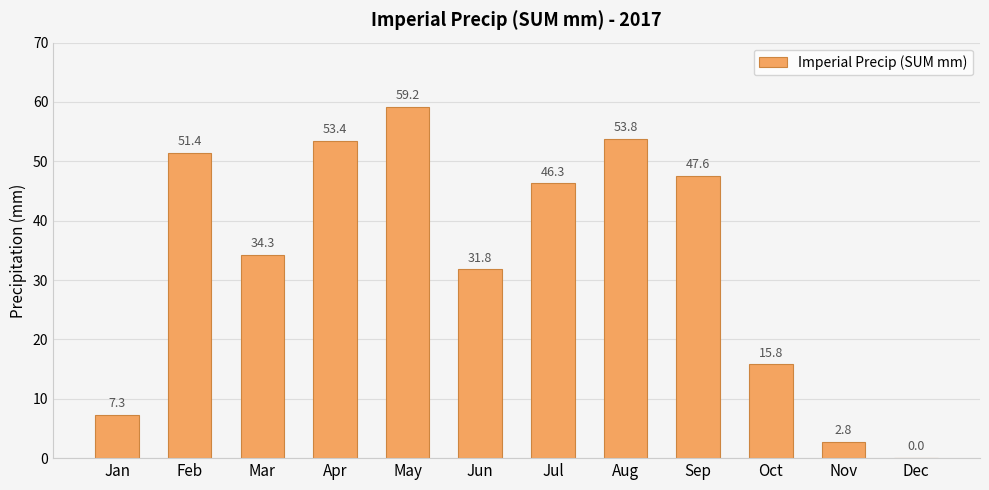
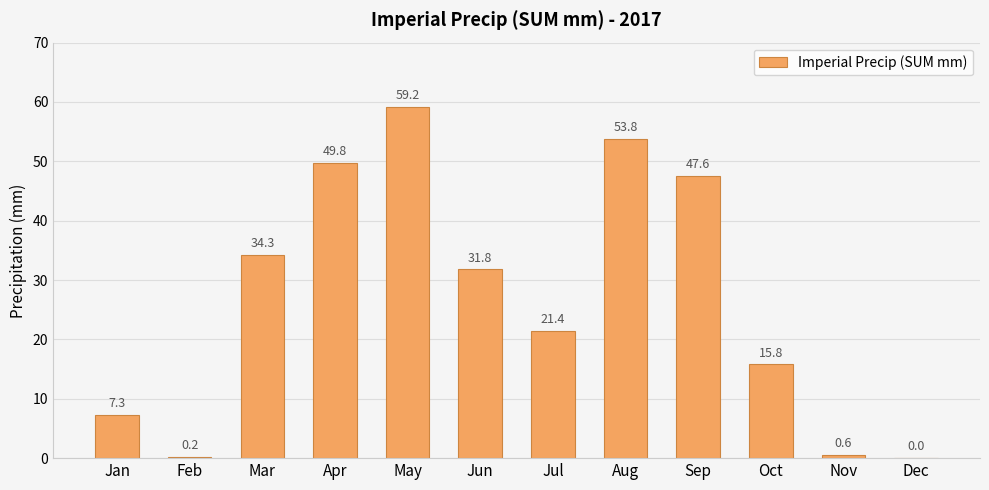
  {
    "Jan": 7.3,
-   "Feb": 51.4,
+   "Feb": 0.2,
    "Mar": 34.3,
-   "Apr": 53.4,
+   "Apr": 49.8,
    "May": 59.2,
    "Jun": 31.8,
-   "Jul": 46.3,
+   "Jul": 21.4,
    "Aug": 53.8,
    "Sep": 47.6,
    "Oct": 15.8,
-   "Nov": 2.8,
+   "Nov": 0.6,
    "Dec": 0.0
  }
